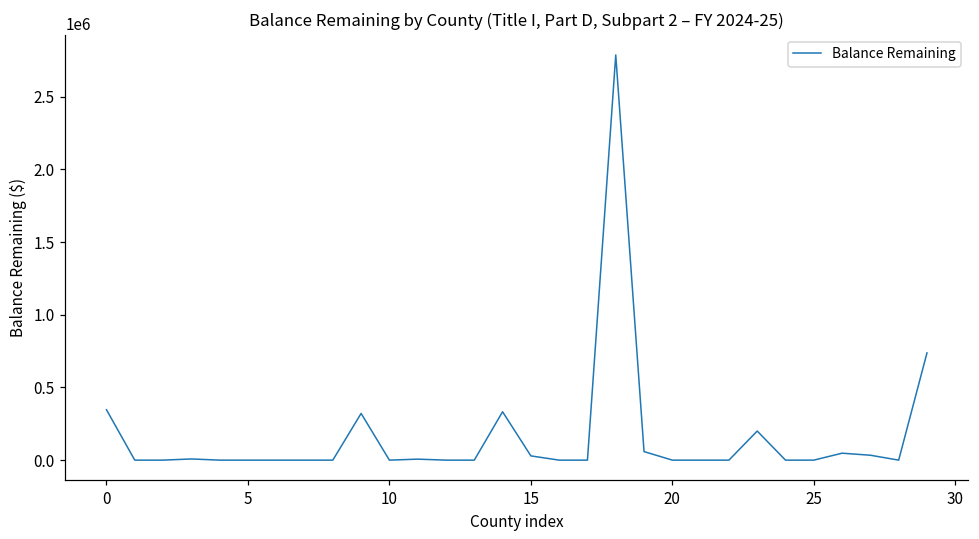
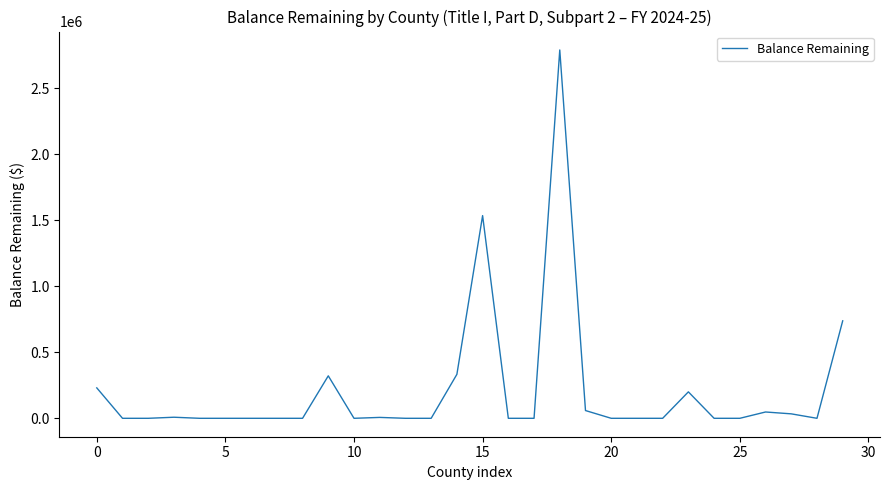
  {
-   "0": 350000,
+   "0": 230000,
    "5": 0,
    "10": 0,
-   "15": 30000,
+   "15": 1530000,
    "20": 0,
    "25": 0
  }
